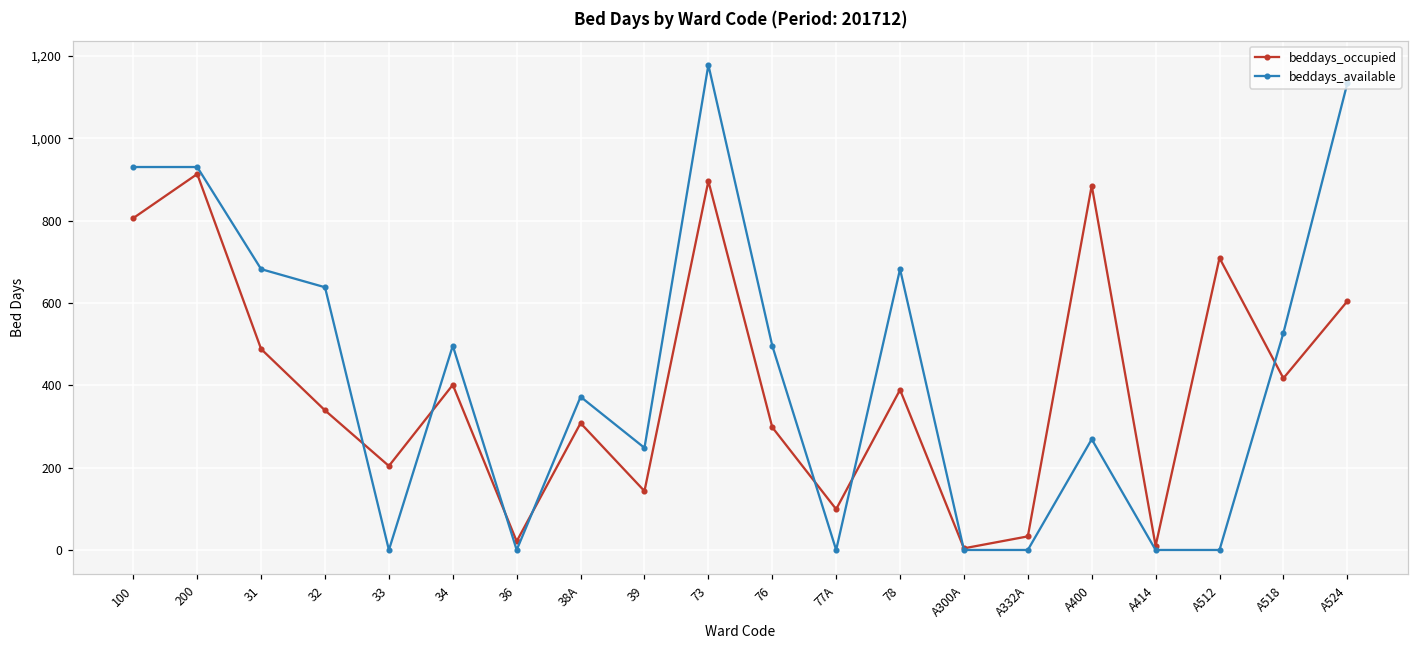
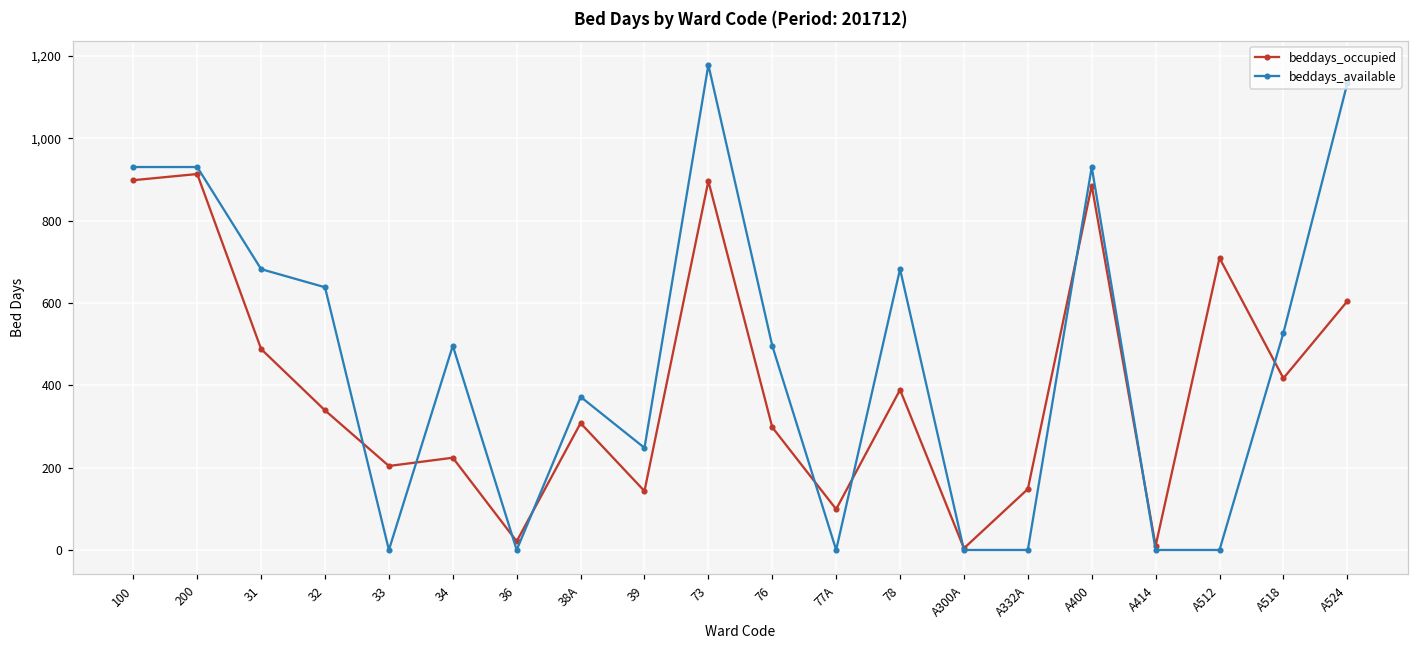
  {
    "beddays_occupied": {
-     "100": "810",
+     "100": "900",
      "200": "910",
      "31": "490",
      "32": "340",
      "33": "200",
-     "34": "400",
+     "34": "220",
      "36": "20",
      "38A": "310",
      "39": "140",
      "73": "900",
      "76": "300",
      "77A": "100",
      "78": "390",
-     "A332A": "30",
+     "A332A": "150",
      "A400": "890",
      "A414": "10",
      "A512": "710",
      "A518": "420",
      "A524": "600"
    },
    "beddays_available": {
      "100": "930",
      "200": "930",
      "31": "680",
      "32": "640",
      "33": "0",
      "34": "500",
      "36": "0",
      "38A": "370",
      "39": "250",
      "73": "1,180",
      "76": "500",
      "77A": "0",
      "78": "680",
      "A332A": "0",
-     "A400": "270",
+     "A400": "930",
      "A414": "0",
      "A512": "0",
      "A518": "530"
    }
  }
